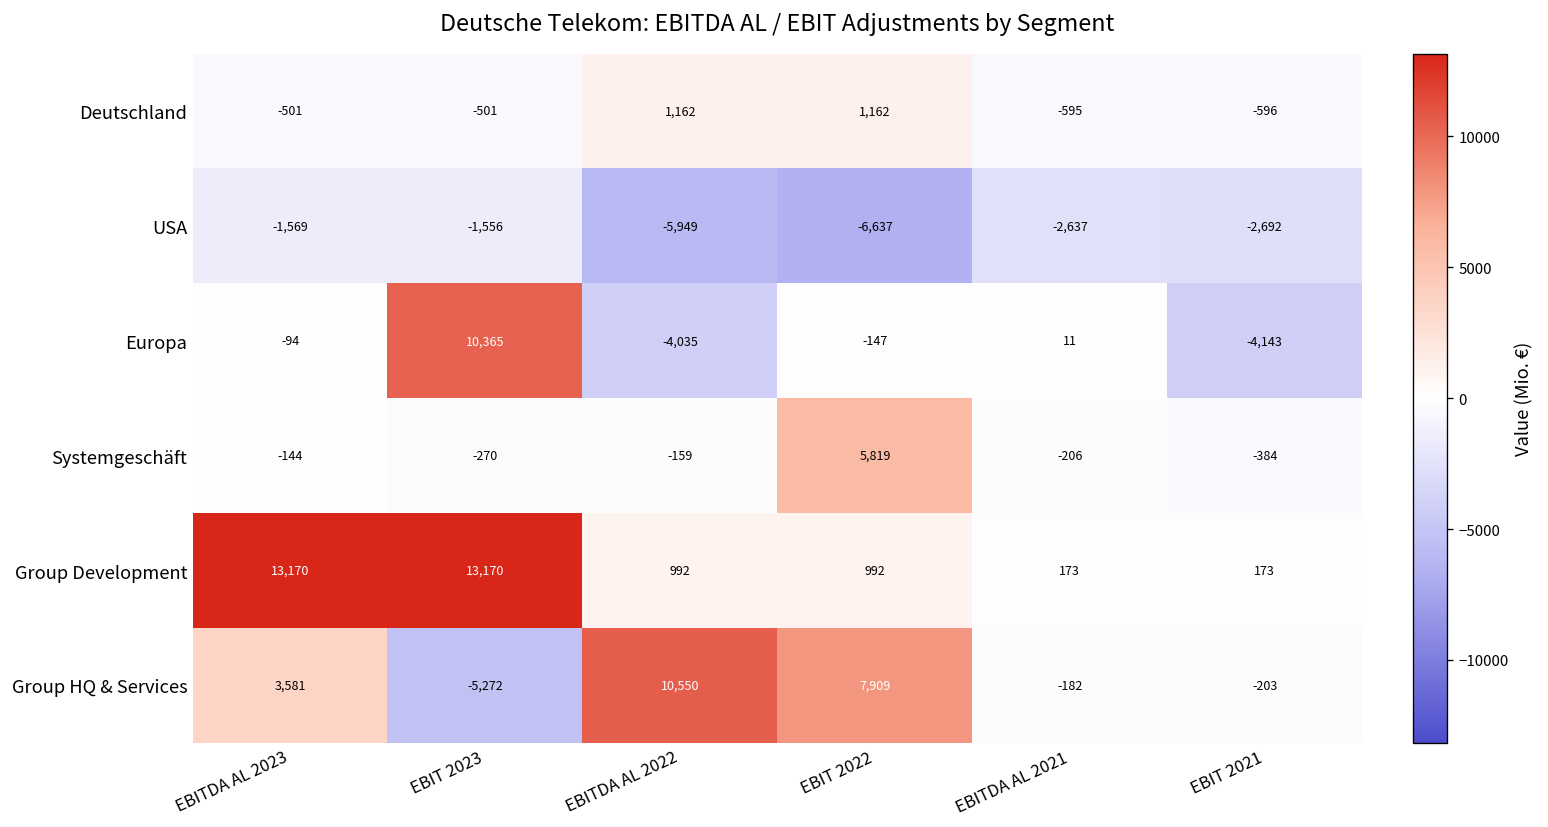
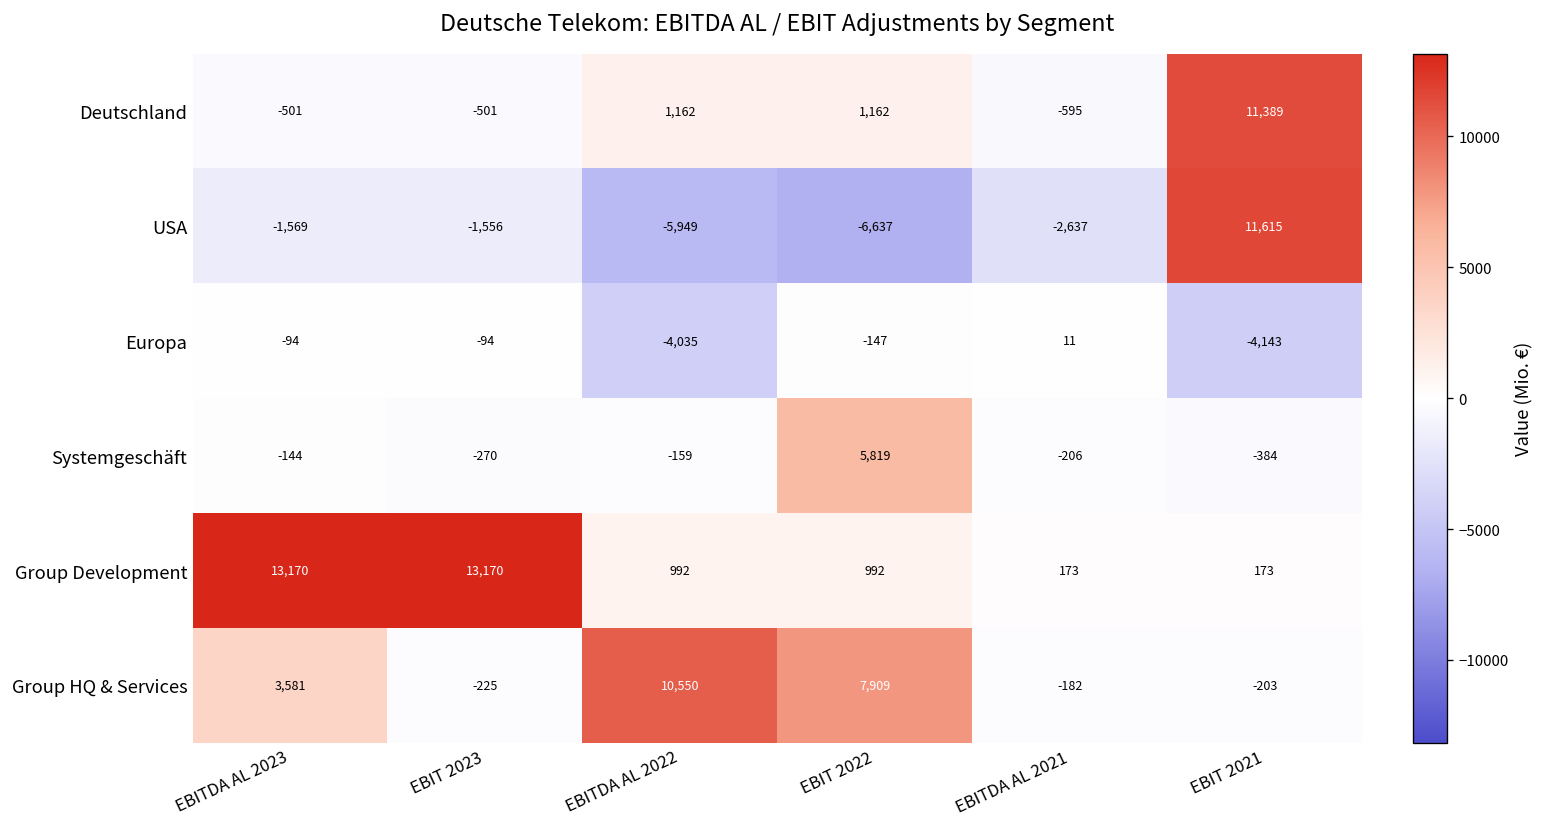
  {
    "Deutschland": {
      "EBITDA AL 2023": "-501",
      "EBIT 2023": "-501",
      "EBITDA AL 2022": "1,162",
      "EBIT 2022": "1,162",
      "EBITDA AL 2021": "-595",
-     "EBIT 2021": "-596"
+     "EBIT 2021": "11,389"
    },
    "USA": {
      "EBITDA AL 2023": "-1,569",
      "EBIT 2023": "-1,556",
      "EBITDA AL 2022": "-5,949",
      "EBIT 2022": "-6,637",
      "EBITDA AL 2021": "-2,637",
-     "EBIT 2021": "-2,692"
+     "EBIT 2021": "11,615"
    },
    "Europa": {
      "EBITDA AL 2023": "-94",
-     "EBIT 2023": "10,365",
+     "EBIT 2023": "-94",
      "EBITDA AL 2022": "-4,035",
      "EBIT 2022": "-147",
      "EBITDA AL 2021": "11",
      "EBIT 2021": "-4,143"
    },
    "Systemgeschäft": {
      "EBITDA AL 2023": "-144",
      "EBIT 2023": "-270",
      "EBITDA AL 2022": "-159",
      "EBIT 2022": "5,819",
      "EBITDA AL 2021": "-206",
      "EBIT 2021": "-384"
    },
    "Group Development": {
      "EBITDA AL 2023": "13,170",
      "EBIT 2023": "13,170",
      "EBITDA AL 2022": "992",
      "EBIT 2022": "992",
      "EBITDA AL 2021": "173",
      "EBIT 2021": "173"
    },
    "Group HQ & Services": {
      "EBITDA AL 2023": "3,581",
-     "EBIT 2023": "-5,272",
+     "EBIT 2023": "-225",
      "EBITDA AL 2022": "10,550",
      "EBIT 2022": "7,909",
      "EBITDA AL 2021": "-182",
      "EBIT 2021": "-203"
    }
  }
